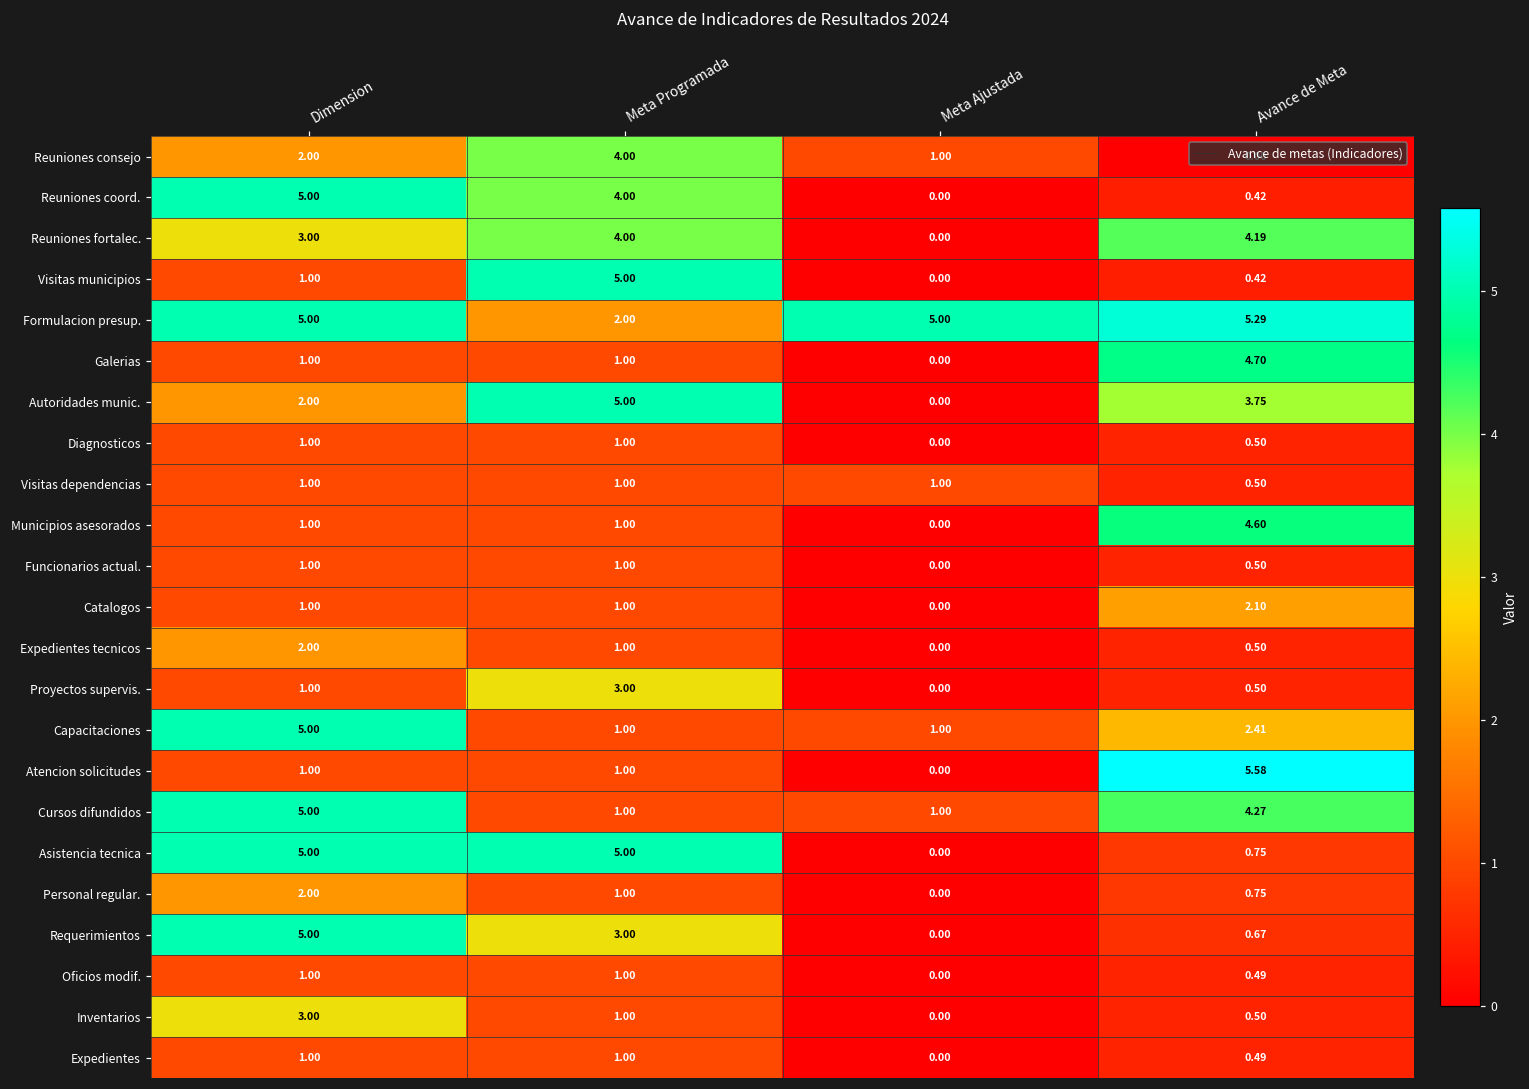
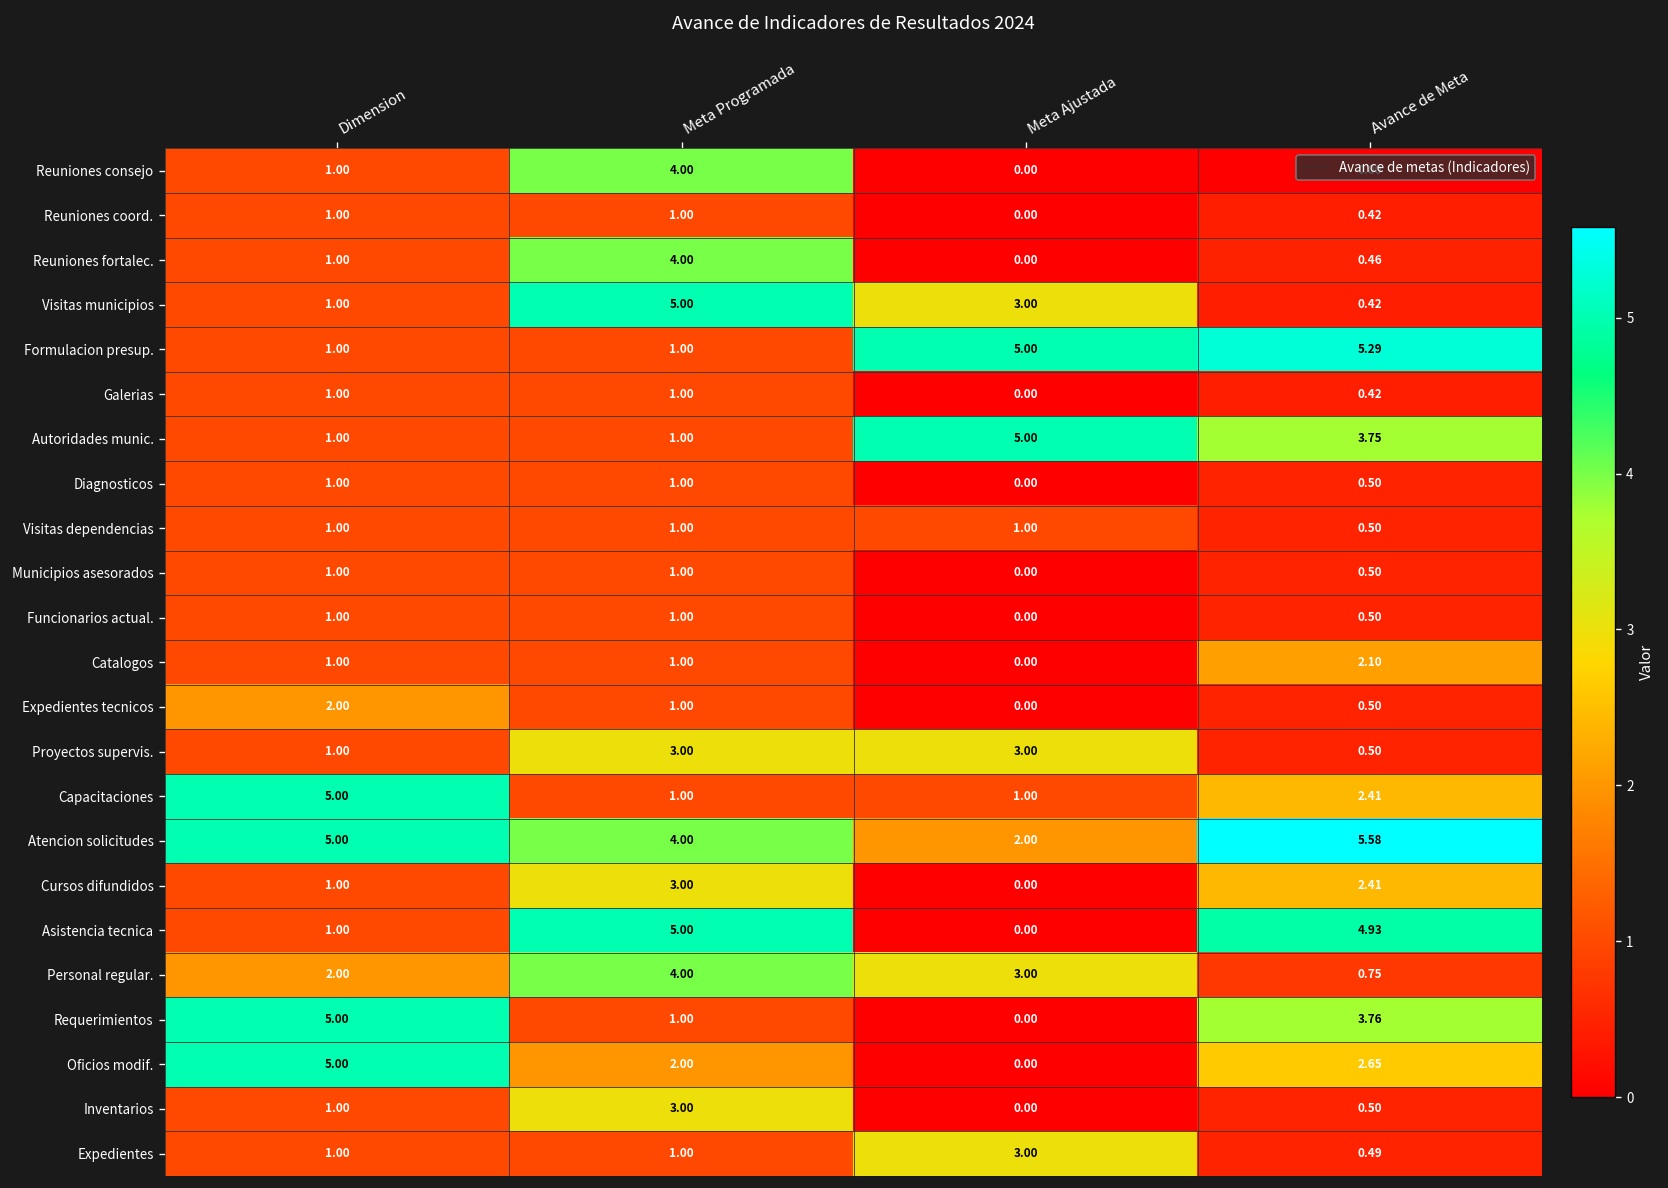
  {
    "Reuniones consejo": {
-     "Dimension": 2.00,
+     "Dimension": 1.00,
      "Meta Programada": 4.00,
-     "Meta Ajustada": 1.00
+     "Meta Ajustada": 0.00
    },
    "Reuniones coord.": {
-     "Dimension": 5.00,
-     "Meta Programada": 4.00,
+     "Dimension": 1.00,
+     "Meta Programada": 1.00,
      "Meta Ajustada": 0.00,
      "Avance de Meta": 0.42
    },
    "Reuniones fortalec.": {
-     "Dimension": 3.00,
+     "Dimension": 1.00,
      "Meta Programada": 4.00,
      "Meta Ajustada": 0.00,
-     "Avance de Meta": 4.19
+     "Avance de Meta": 0.46
    },
    "Visitas municipios": {
      "Dimension": 1.00,
      "Meta Programada": 5.00,
-     "Meta Ajustada": 0.00,
+     "Meta Ajustada": 3.00,
      "Avance de Meta": 0.42
    },
    "Formulacion presup.": {
-     "Dimension": 5.00,
-     "Meta Programada": 2.00,
+     "Dimension": 1.00,
+     "Meta Programada": 1.00,
      "Meta Ajustada": 5.00,
      "Avance de Meta": 5.29
    },
    "Galerias": {
      "Dimension": 1.00,
      "Meta Programada": 1.00,
      "Meta Ajustada": 0.00,
-     "Avance de Meta": 4.70
+     "Avance de Meta": 0.42
    },
    "Autoridades munic.": {
-     "Dimension": 2.00,
-     "Meta Programada": 5.00,
-     "Meta Ajustada": 0.00,
+     "Dimension": 1.00,
+     "Meta Programada": 1.00,
+     "Meta Ajustada": 5.00,
      "Avance de Meta": 3.75
    },
    "Diagnosticos": {
      "Dimension": 1.00,
      "Meta Programada": 1.00,
      "Meta Ajustada": 0.00,
      "Avance de Meta": 0.50
    },
    "Visitas dependencias": {
      "Dimension": 1.00,
      "Meta Programada": 1.00,
      "Meta Ajustada": 1.00,
      "Avance de Meta": 0.50
    },
    "Municipios asesorados": {
      "Dimension": 1.00,
      "Meta Programada": 1.00,
      "Meta Ajustada": 0.00,
-     "Avance de Meta": 4.60
+     "Avance de Meta": 0.50
    },
    "Funcionarios actual.": {
      "Dimension": 1.00,
      "Meta Programada": 1.00,
      "Meta Ajustada": 0.00,
      "Avance de Meta": 0.50
    },
    "Catalogos": {
      "Dimension": 1.00,
      "Meta Programada": 1.00,
      "Meta Ajustada": 0.00,
      "Avance de Meta": 2.10
    },
    "Expedientes tecnicos": {
      "Dimension": 2.00,
      "Meta Programada": 1.00,
      "Meta Ajustada": 0.00,
      "Avance de Meta": 0.50
    },
    "Proyectos supervis.": {
      "Dimension": 1.00,
      "Meta Programada": 3.00,
-     "Meta Ajustada": 0.00,
+     "Meta Ajustada": 3.00,
      "Avance de Meta": 0.50
    },
    "Capacitaciones": {
      "Dimension": 5.00,
      "Meta Programada": 1.00,
      "Meta Ajustada": 1.00,
      "Avance de Meta": 2.41
    },
    "Atencion solicitudes": {
-     "Dimension": 1.00,
-     "Meta Programada": 1.00,
-     "Meta Ajustada": 0.00,
+     "Dimension": 5.00,
+     "Meta Programada": 4.00,
+     "Meta Ajustada": 2.00,
      "Avance de Meta": 5.58
    },
    "Cursos difundidos": {
-     "Dimension": 5.00,
-     "Meta Programada": 1.00,
-     "Meta Ajustada": 1.00,
-     "Avance de Meta": 4.27
+     "Dimension": 1.00,
+     "Meta Programada": 3.00,
+     "Meta Ajustada": 0.00,
+     "Avance de Meta": 2.41
    },
    "Asistencia tecnica": {
-     "Dimension": 5.00,
+     "Dimension": 1.00,
      "Meta Programada": 5.00,
      "Meta Ajustada": 0.00,
-     "Avance de Meta": 0.75
+     "Avance de Meta": 4.93
    },
    "Personal regular.": {
      "Dimension": 2.00,
-     "Meta Programada": 1.00,
-     "Meta Ajustada": 0.00,
+     "Meta Programada": 4.00,
+     "Meta Ajustada": 3.00,
      "Avance de Meta": 0.75
    },
    "Requerimientos": {
      "Dimension": 5.00,
-     "Meta Programada": 3.00,
+     "Meta Programada": 1.00,
      "Meta Ajustada": 0.00,
-     "Avance de Meta": 0.67
+     "Avance de Meta": 3.76
    },
    "Oficios modif.": {
-     "Dimension": 1.00,
-     "Meta Programada": 1.00,
+     "Dimension": 5.00,
+     "Meta Programada": 2.00,
      "Meta Ajustada": 0.00,
-     "Avance de Meta": 0.49
+     "Avance de Meta": 2.65
    },
    "Inventarios": {
-     "Dimension": 3.00,
-     "Meta Programada": 1.00,
+     "Dimension": 1.00,
+     "Meta Programada": 3.00,
      "Meta Ajustada": 0.00,
      "Avance de Meta": 0.50
    },
    "Expedientes": {
      "Dimension": 1.00,
      "Meta Programada": 1.00,
-     "Meta Ajustada": 0.00,
+     "Meta Ajustada": 3.00,
      "Avance de Meta": 0.49
    }
  }
